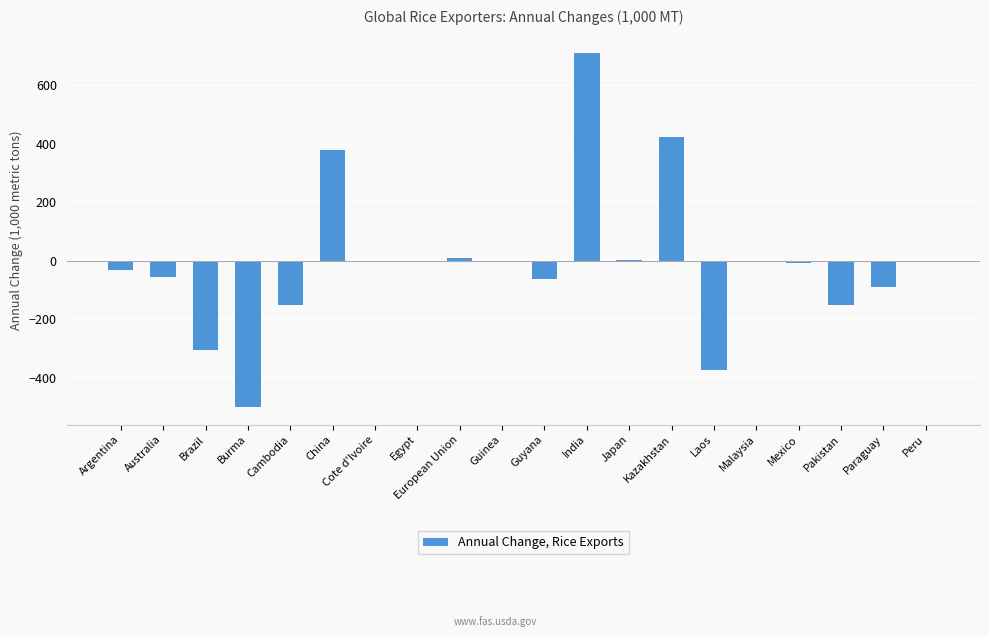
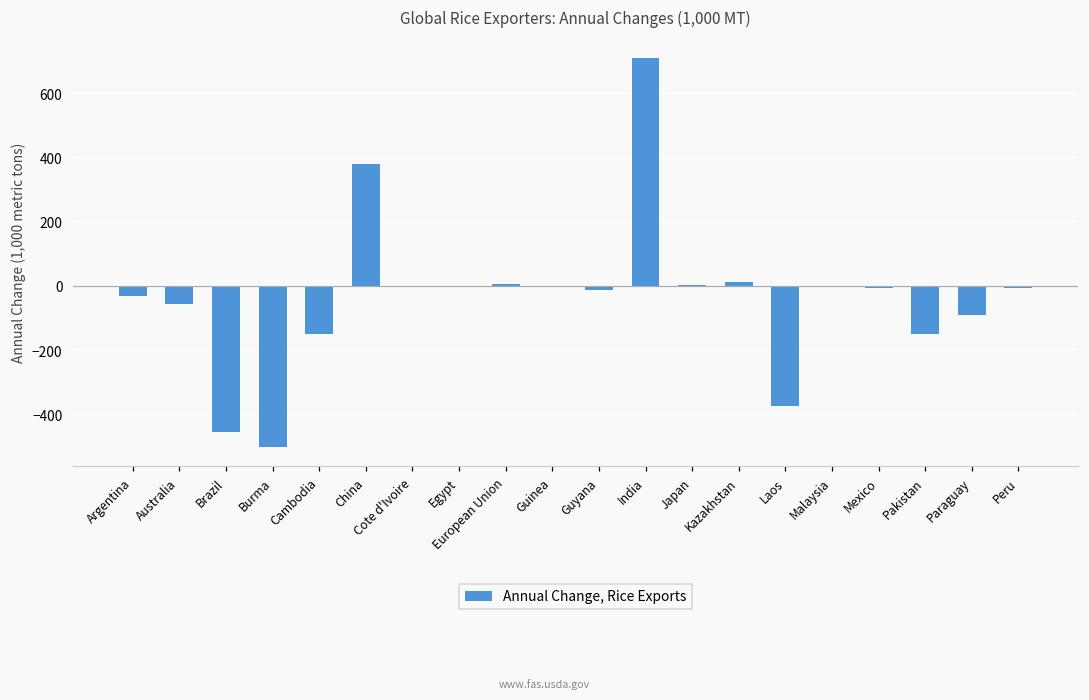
  {
    "Argentina": -30,
    "Australia": -50,
-   "Brazil": -300,
+   "Brazil": -450,
    "Burma": -500,
    "Cambodia": -150,
    "China": 380,
    "Cote d'Ivoire": 0,
    "Egypt": 0,
    "Guinea": 0,
-   "Guyana": -60,
+   "Guyana": -10,
    "India": 710,
-   "Kazakhstan": 420,
+   "Kazakhstan": 10,
    "Laos": -370,
    "Malaysia": 0,
    "Pakistan": -150,
    "Paraguay": -90
  }
